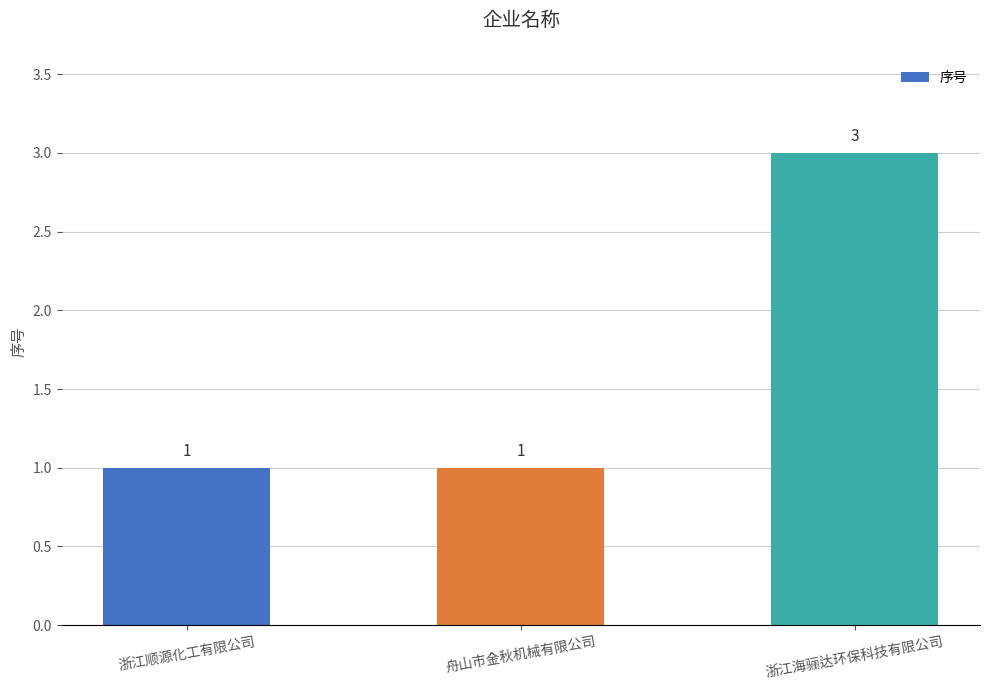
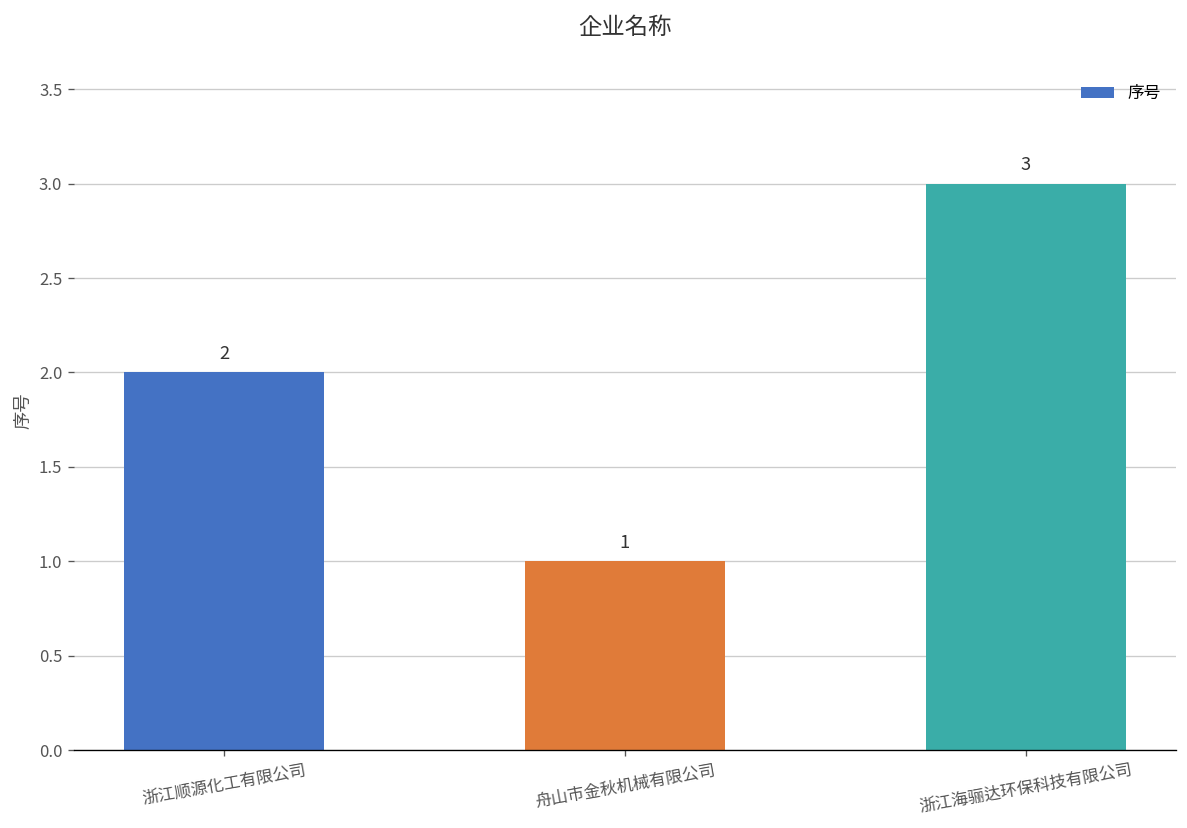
  {
-   "浙江顺源化工有限公司": 1,
+   "浙江顺源化工有限公司": 2,
    "舟山市金秋机械有限公司": 1,
    "浙江海骊达环保科技有限公司": 3
  }
